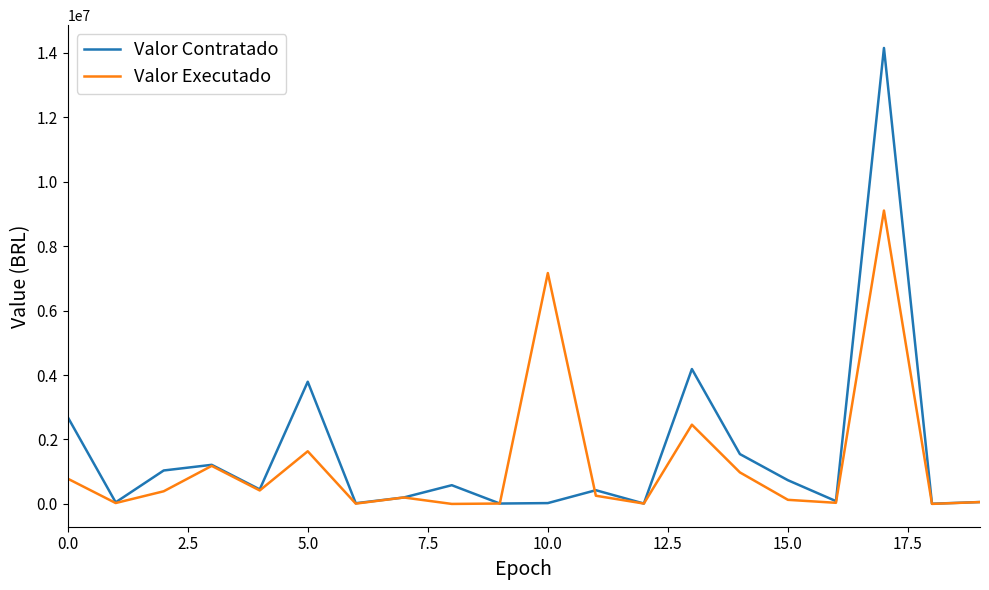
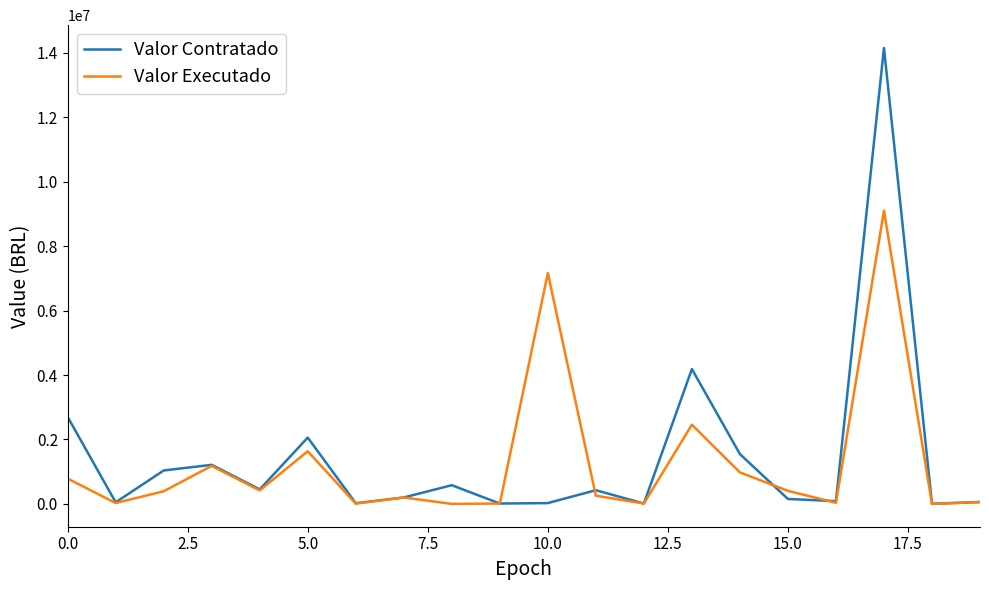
  {
    "Valor Contratado": {
      "0.0": 2700000,
-     "5.0": 3800000,
+     "5.0": 2100000,
      "10.0": 0,
-     "15.0": 700000
+     "15.0": 200000
    },
    "Valor Executado": {
      "0.0": 800000,
      "5.0": 1600000,
      "10.0": 7200000,
-     "15.0": 100000
+     "15.0": 400000
    }
  }
